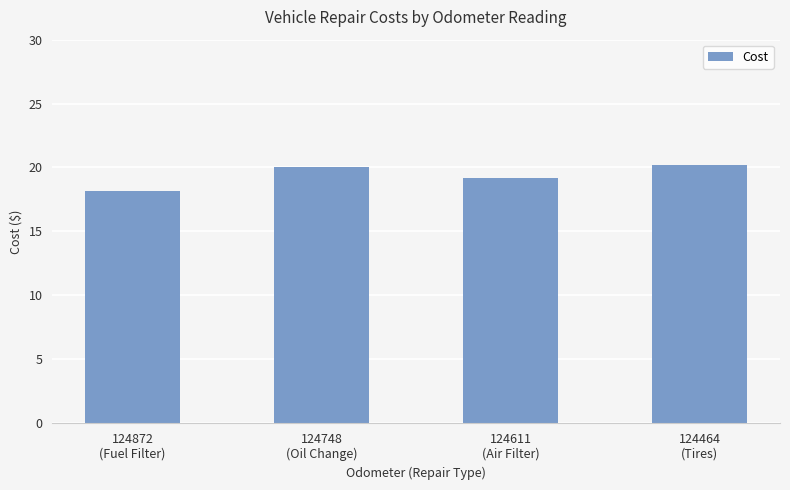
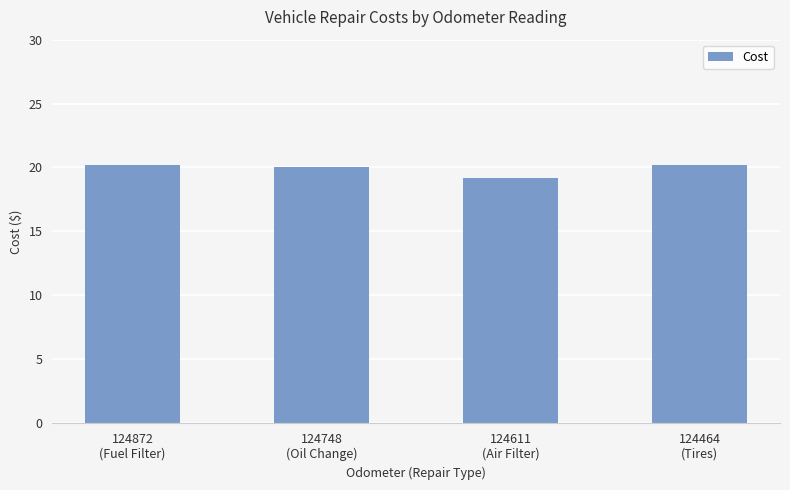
  {
-   "124872 (Fuel Filter)": 18.2,
+   "124872 (Fuel Filter)": 20.2,
    "124748 (Oil Change)": 20.0,
    "124611 (Air Filter)": 19.2,
    "124464 (Tires)": 20.2
  }
